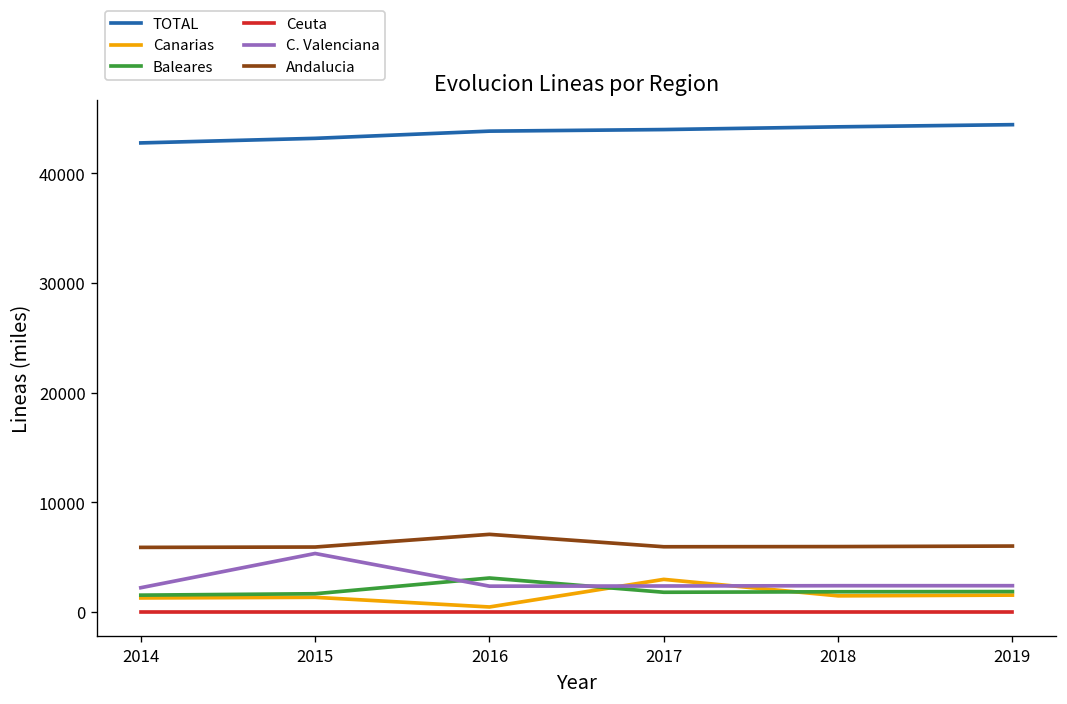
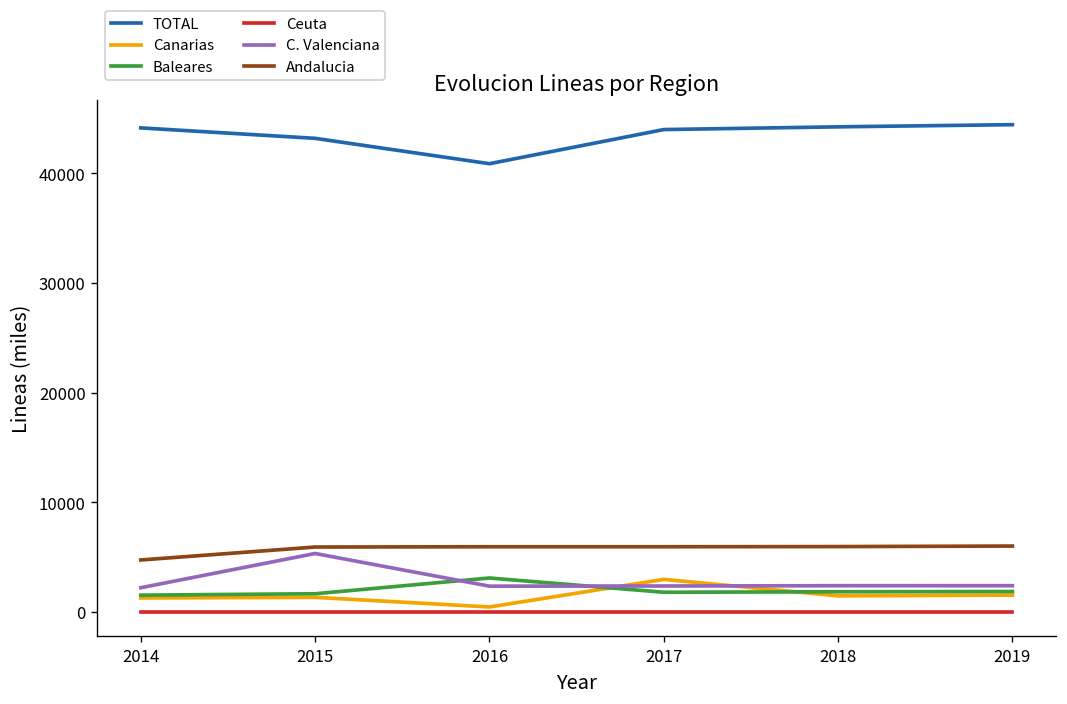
  {
    "TOTAL": {
-     "2014": 43000,
+     "2014": 44000,
      "2015": 43000,
-     "2016": 44000,
+     "2016": 41000,
      "2017": 44000,
      "2018": 44000,
      "2019": 44000
    },
    "Canarias": {
      "2015": 1000,
      "2016": 0,
      "2017": 3000,
      "2018": 1000,
      "2019": 2000
    },
    "Baleares": {
      "2015": 2000,
      "2016": 3000,
      "2017": 2000,
      "2018": 2000,
      "2019": 2000
    },
    "Ceuta": {
      "2014": 0,
      "2015": 0,
      "2016": 0,
      "2017": 0,
      "2018": 0,
      "2019": 0
    },
    "C. Valenciana": {
      "2014": 2000,
      "2015": 5000,
      "2016": 2000,
      "2017": 2000,
      "2018": 2000,
      "2019": 2000
    },
    "Andalucia": {
-     "2014": 6000,
+     "2014": 5000,
      "2015": 6000,
-     "2016": 7000,
+     "2016": 6000,
      "2017": 6000,
      "2018": 6000,
      "2019": 6000
    }
  }
